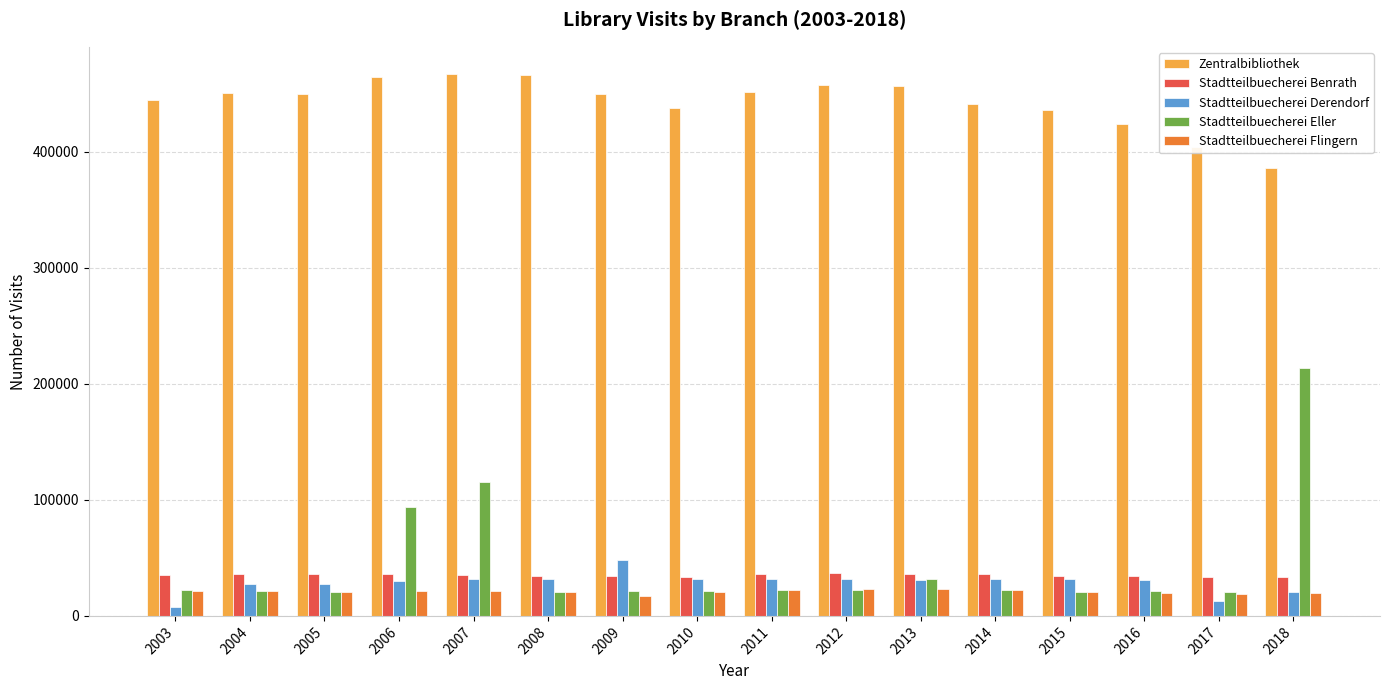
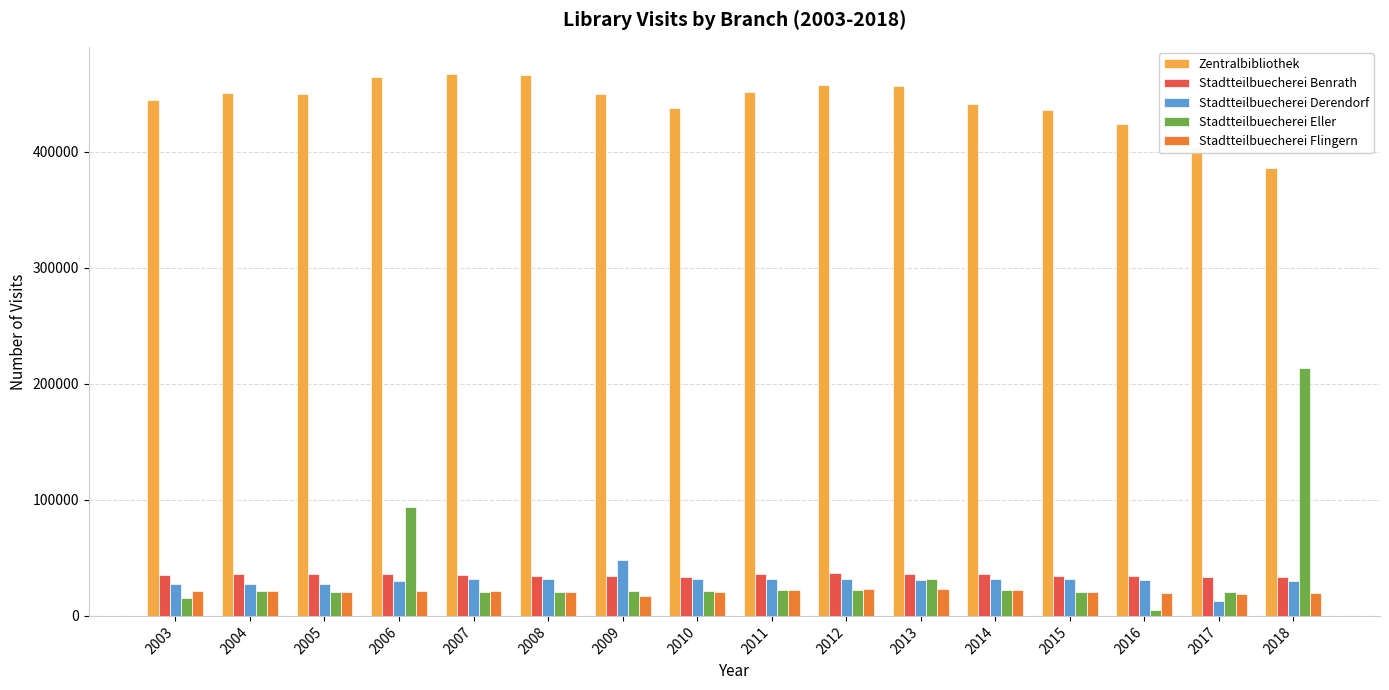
  {
    "Stadtteilbuecherei Derendorf": {
-     "2003": 7000,
+     "2003": 27000,
      "2004": 28000,
      "2005": 27000,
      "2006": 30000,
      "2007": 32000,
      "2008": 31000,
      "2009": 48000,
      "2010": 32000,
      "2011": 32000,
      "2012": 32000,
      "2013": 31000,
      "2014": 32000,
      "2015": 32000,
      "2016": 31000,
      "2017": 13000,
-     "2018": 20000
+     "2018": 30000
    },
    "Stadtteilbuecherei Eller": {
-     "2003": 22000,
+     "2003": 15000,
      "2004": 22000,
      "2005": 21000,
      "2006": 94000,
-     "2007": 115000,
+     "2007": 21000,
      "2008": 21000,
      "2009": 21000,
      "2010": 22000,
      "2011": 22000,
      "2012": 23000,
      "2013": 32000,
      "2014": 22000,
      "2015": 21000,
-     "2016": 21000,
+     "2016": 5000,
      "2017": 21000,
      "2018": 214000
    }
  }
